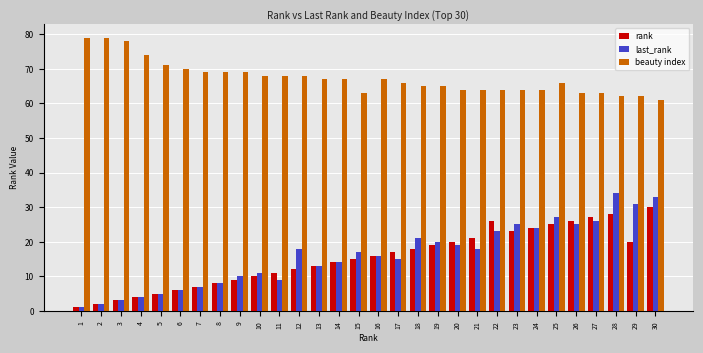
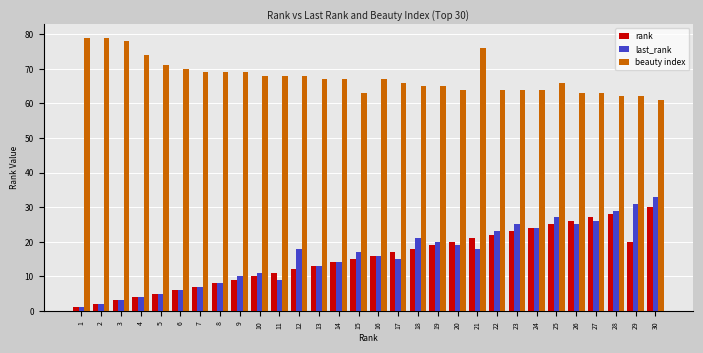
  {
    "rank": {
      "1": 1,
      "2": 2,
      "3": 3,
      "4": 4,
      "5": 5,
      "6": 6,
      "7": 7,
      "8": 8,
      "9": 9,
      "10": 10,
      "11": 11,
      "12": 12,
      "13": 13,
      "14": 14,
      "15": 15,
      "16": 16,
      "17": 17,
      "18": 18,
      "19": 19,
      "20": 20,
      "21": 21,
-     "22": 26,
+     "22": 22,
      "23": 23,
      "24": 24,
      "25": 25,
      "26": 26,
      "27": 27,
      "28": 28,
      "29": 20,
      "30": 30
    },
    "last_rank": {
      "1": 1,
      "2": 2,
      "3": 3,
      "4": 4,
      "5": 5,
      "6": 6,
      "7": 7,
      "8": 8,
      "9": 10,
      "10": 11,
      "11": 9,
      "12": 18,
      "13": 13,
      "14": 14,
      "15": 17,
      "16": 16,
      "17": 15,
      "18": 21,
      "19": 20,
      "20": 19,
      "21": 18,
      "22": 23,
      "23": 25,
      "24": 24,
      "25": 27,
      "26": 25,
      "27": 26,
-     "28": 34,
+     "28": 29,
      "29": 31,
      "30": 33
    },
    "beauty index": {
      "1": 79,
      "2": 79,
      "3": 78,
      "4": 74,
      "5": 71,
      "6": 70,
      "7": 69,
      "8": 69,
      "9": 69,
      "10": 68,
      "11": 68,
      "12": 68,
      "13": 67,
      "14": 67,
      "15": 63,
      "16": 67,
      "17": 66,
      "18": 65,
      "19": 65,
      "20": 64,
-     "21": 64,
+     "21": 76,
      "22": 64,
      "23": 64,
      "24": 64,
      "25": 66,
      "26": 63,
      "27": 63,
      "28": 62,
      "29": 62,
      "30": 61
    }
  }
